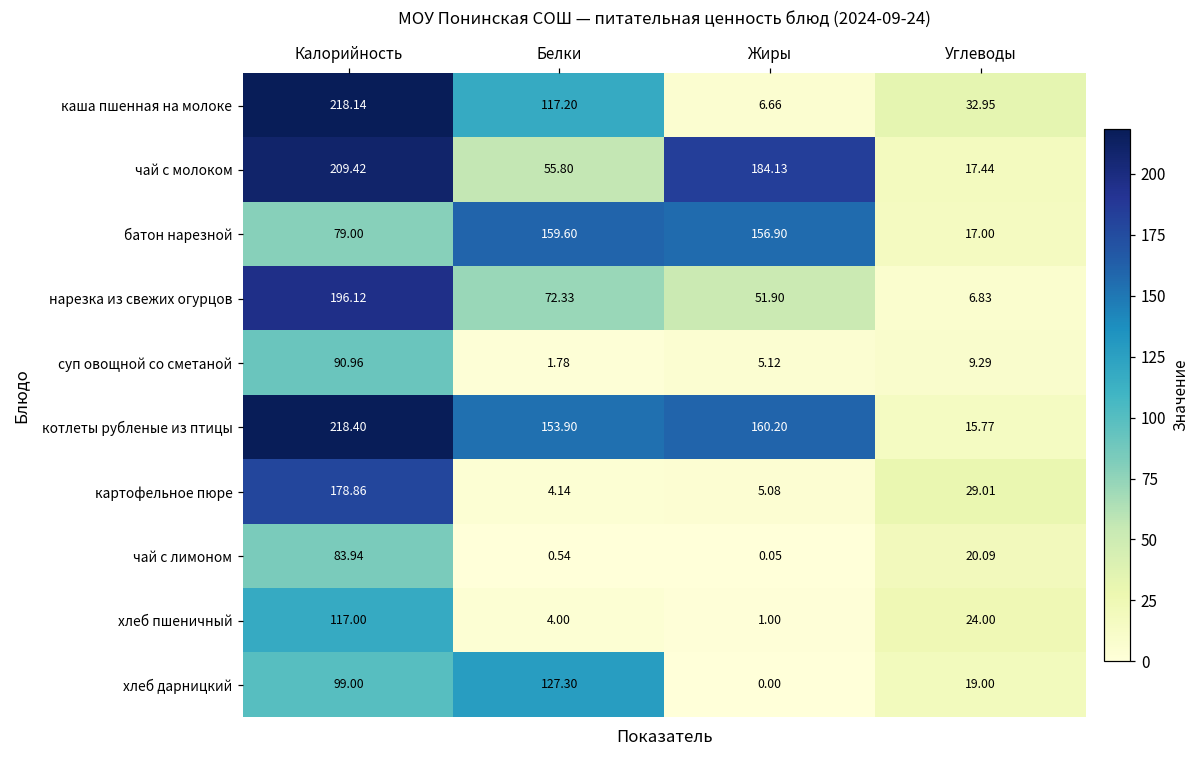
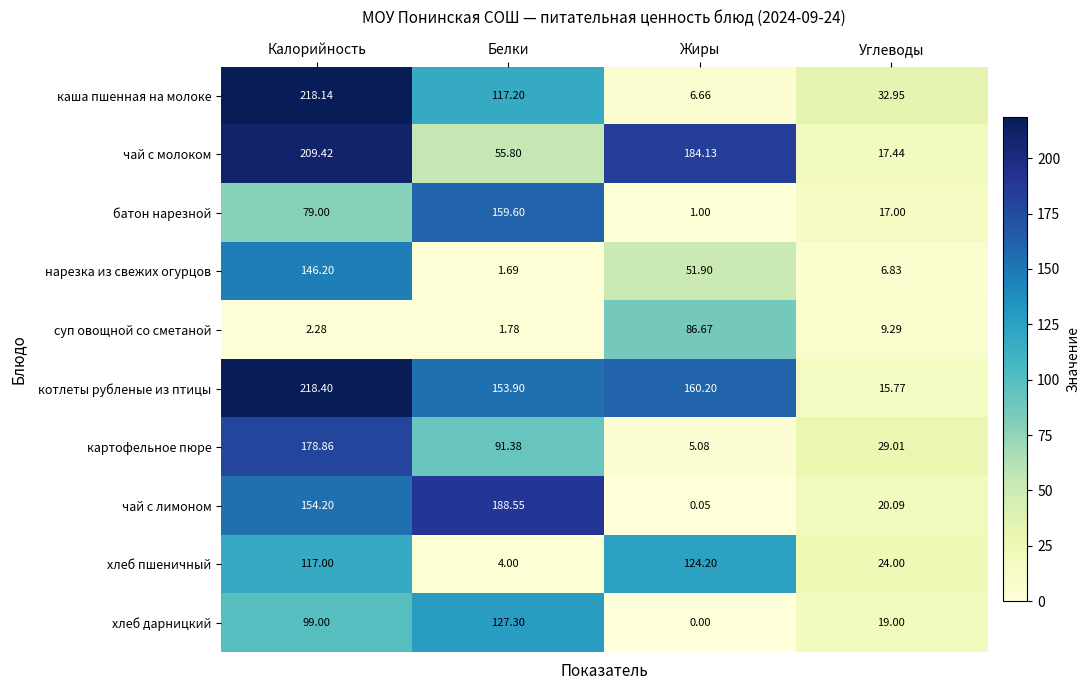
  {
    "каша пшенная на молоке": {
      "Калорийность": 218.14,
      "Белки": 117.20,
      "Жиры": 6.66,
      "Углеводы": 32.95
    },
    "чай с молоком": {
      "Калорийность": 209.42,
      "Белки": 55.80,
      "Жиры": 184.13,
      "Углеводы": 17.44
    },
    "батон нарезной": {
      "Калорийность": 79.00,
      "Белки": 159.60,
-     "Жиры": 156.90,
+     "Жиры": 1.00,
      "Углеводы": 17.00
    },
    "нарезка из свежих огурцов": {
-     "Калорийность": 196.12,
-     "Белки": 72.33,
+     "Калорийность": 146.20,
+     "Белки": 1.69,
      "Жиры": 51.90,
      "Углеводы": 6.83
    },
    "суп овощной со сметаной": {
-     "Калорийность": 90.96,
+     "Калорийность": 2.28,
      "Белки": 1.78,
-     "Жиры": 5.12,
+     "Жиры": 86.67,
      "Углеводы": 9.29
    },
    "котлеты рубленые из птицы": {
      "Калорийность": 218.40,
      "Белки": 153.90,
      "Жиры": 160.20,
      "Углеводы": 15.77
    },
    "картофельное пюре": {
      "Калорийность": 178.86,
-     "Белки": 4.14,
+     "Белки": 91.38,
      "Жиры": 5.08,
      "Углеводы": 29.01
    },
    "чай с лимоном": {
-     "Калорийность": 83.94,
-     "Белки": 0.54,
+     "Калорийность": 154.20,
+     "Белки": 188.55,
      "Жиры": 0.05,
      "Углеводы": 20.09
    },
    "хлеб пшеничный": {
      "Калорийность": 117.00,
      "Белки": 4.00,
-     "Жиры": 1.00,
+     "Жиры": 124.20,
      "Углеводы": 24.00
    },
    "хлеб дарницкий": {
      "Калорийность": 99.00,
      "Белки": 127.30,
      "Жиры": 0.00,
      "Углеводы": 19.00
    }
  }
